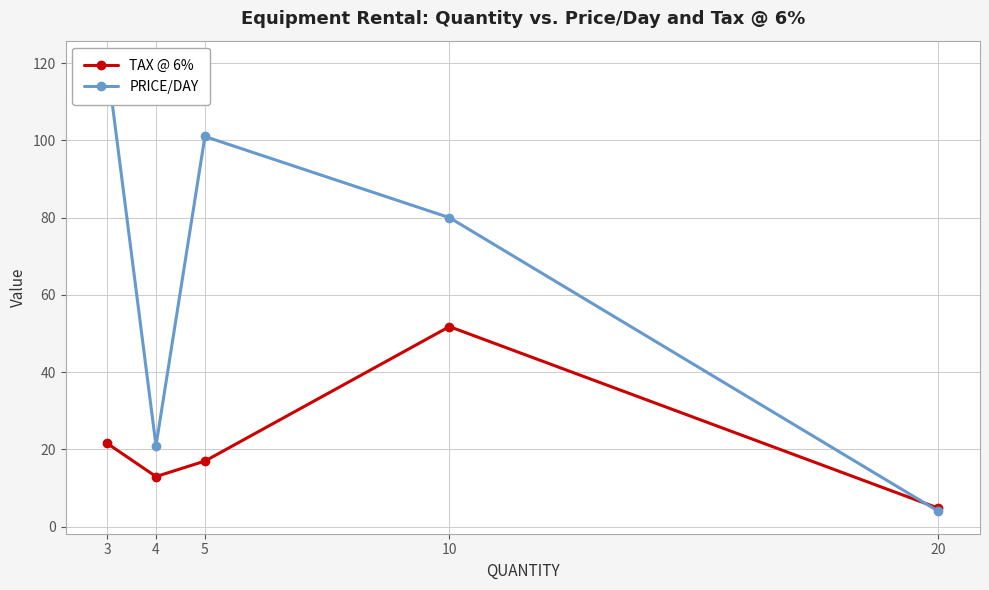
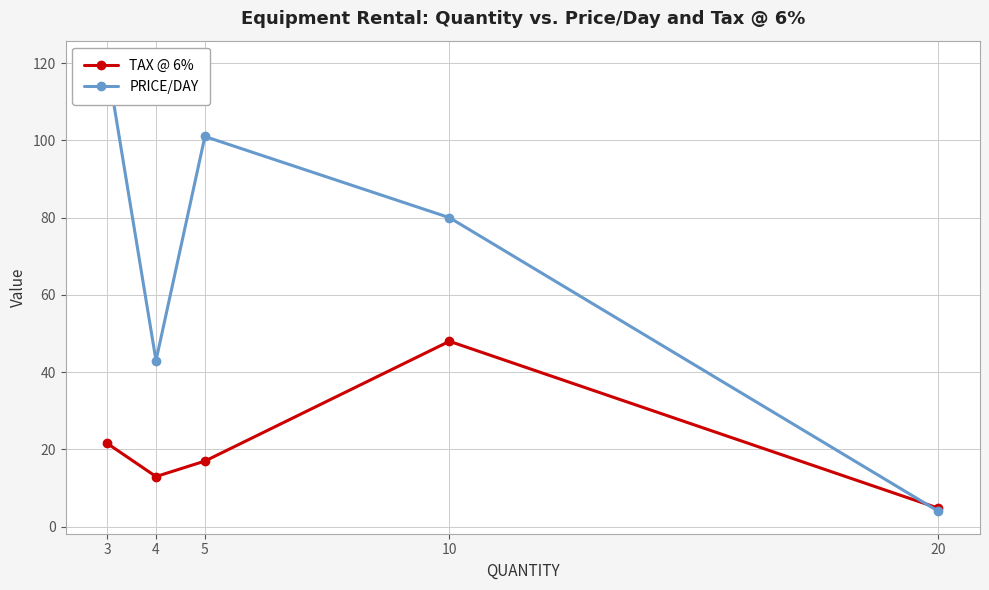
  {
    "TAX @ 6%": {
      "3": 22,
      "4": 13,
      "5": 17,
-     "10": 52,
+     "10": 48,
      "20": 5
    },
    "PRICE/DAY": {
-     "4": 21,
+     "4": 43,
      "5": 101,
      "10": 80,
      "20": 4
    }
  }
